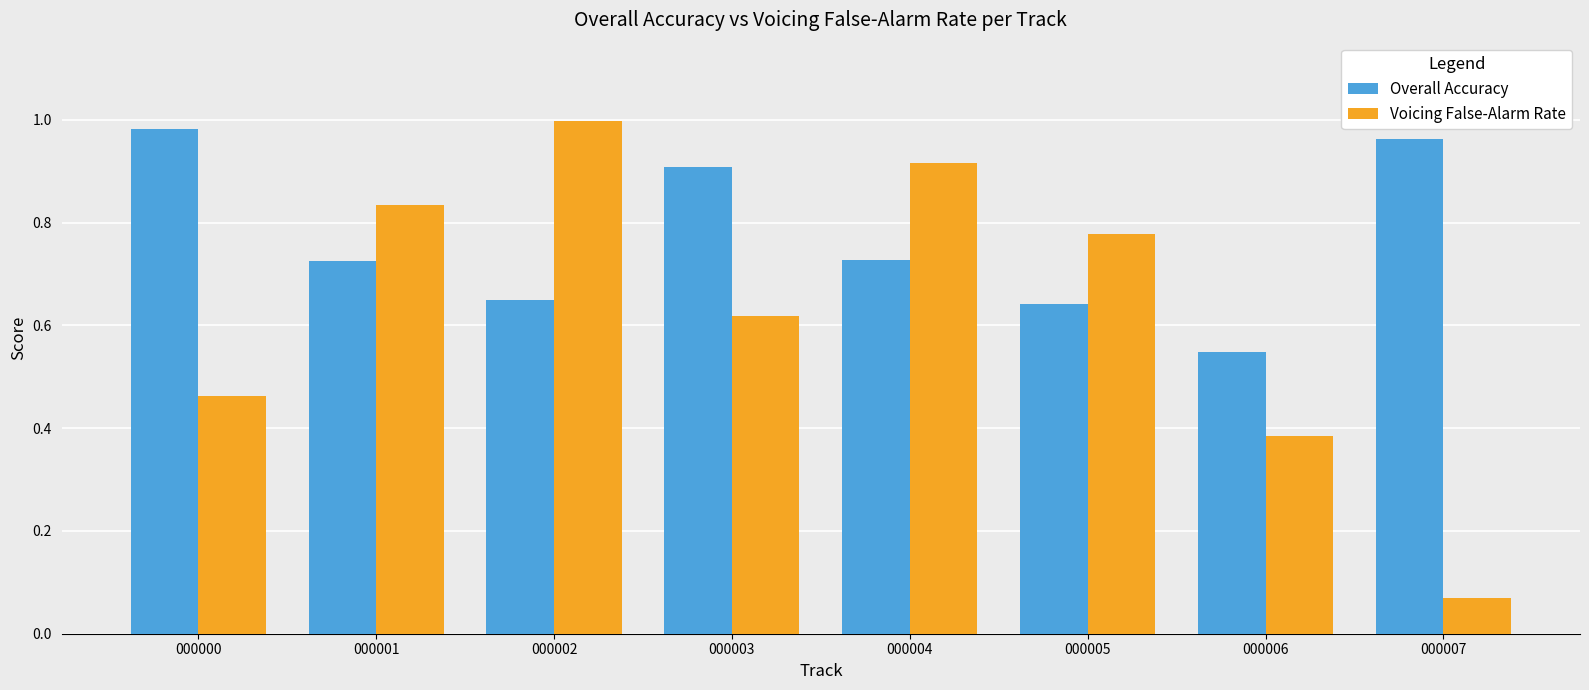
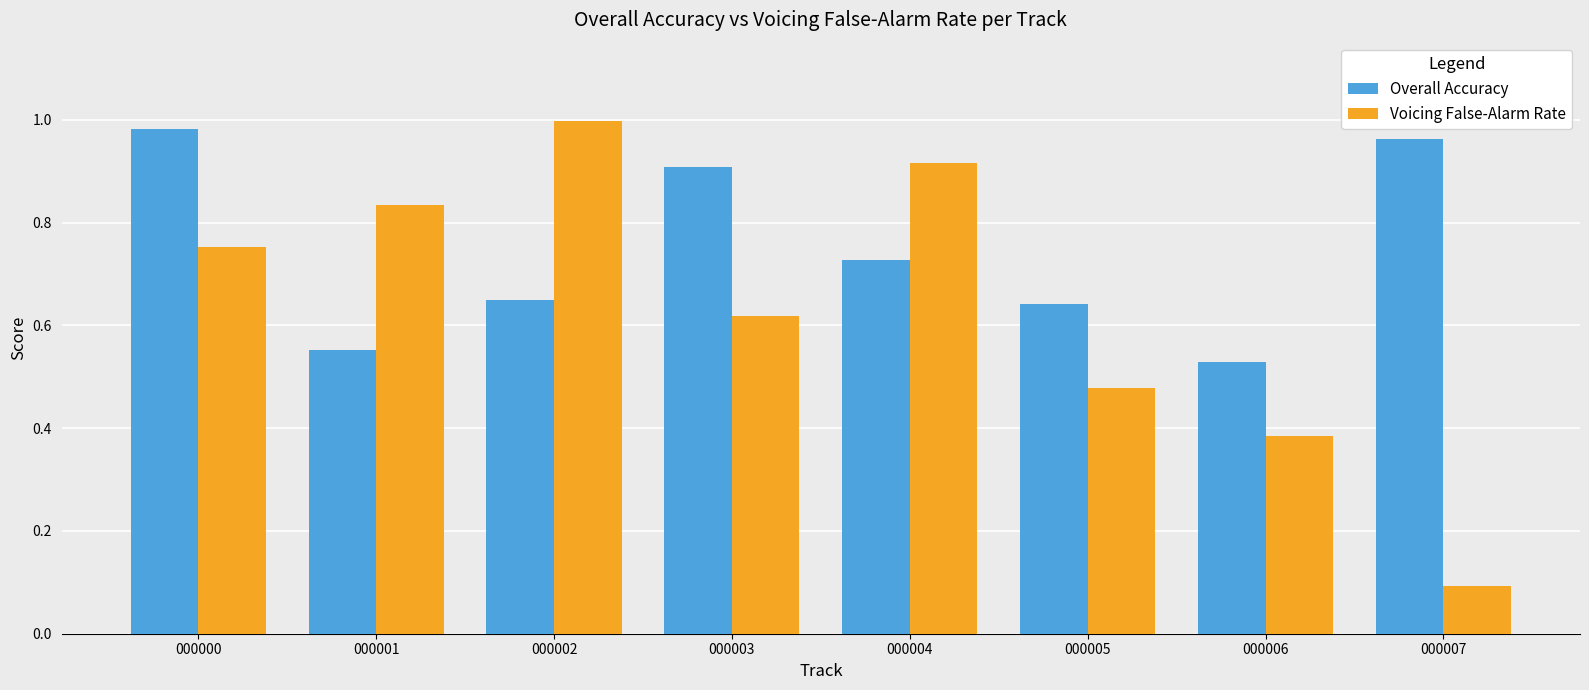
  {
    "Overall Accuracy": {
      "000000": 0.98,
-     "000001": 0.73,
+     "000001": 0.55,
      "000002": 0.65,
      "000003": 0.91,
      "000004": 0.73,
      "000005": 0.64,
-     "000006": 0.55,
+     "000006": 0.53,
      "000007": 0.96
    },
    "Voicing False-Alarm Rate": {
-     "000000": 0.46,
+     "000000": 0.75,
      "000001": 0.83,
      "000002": 1.00,
      "000003": 0.62,
      "000004": 0.92,
-     "000005": 0.78,
+     "000005": 0.48,
      "000006": 0.38,
-     "000007": 0.07
+     "000007": 0.09
    }
  }
